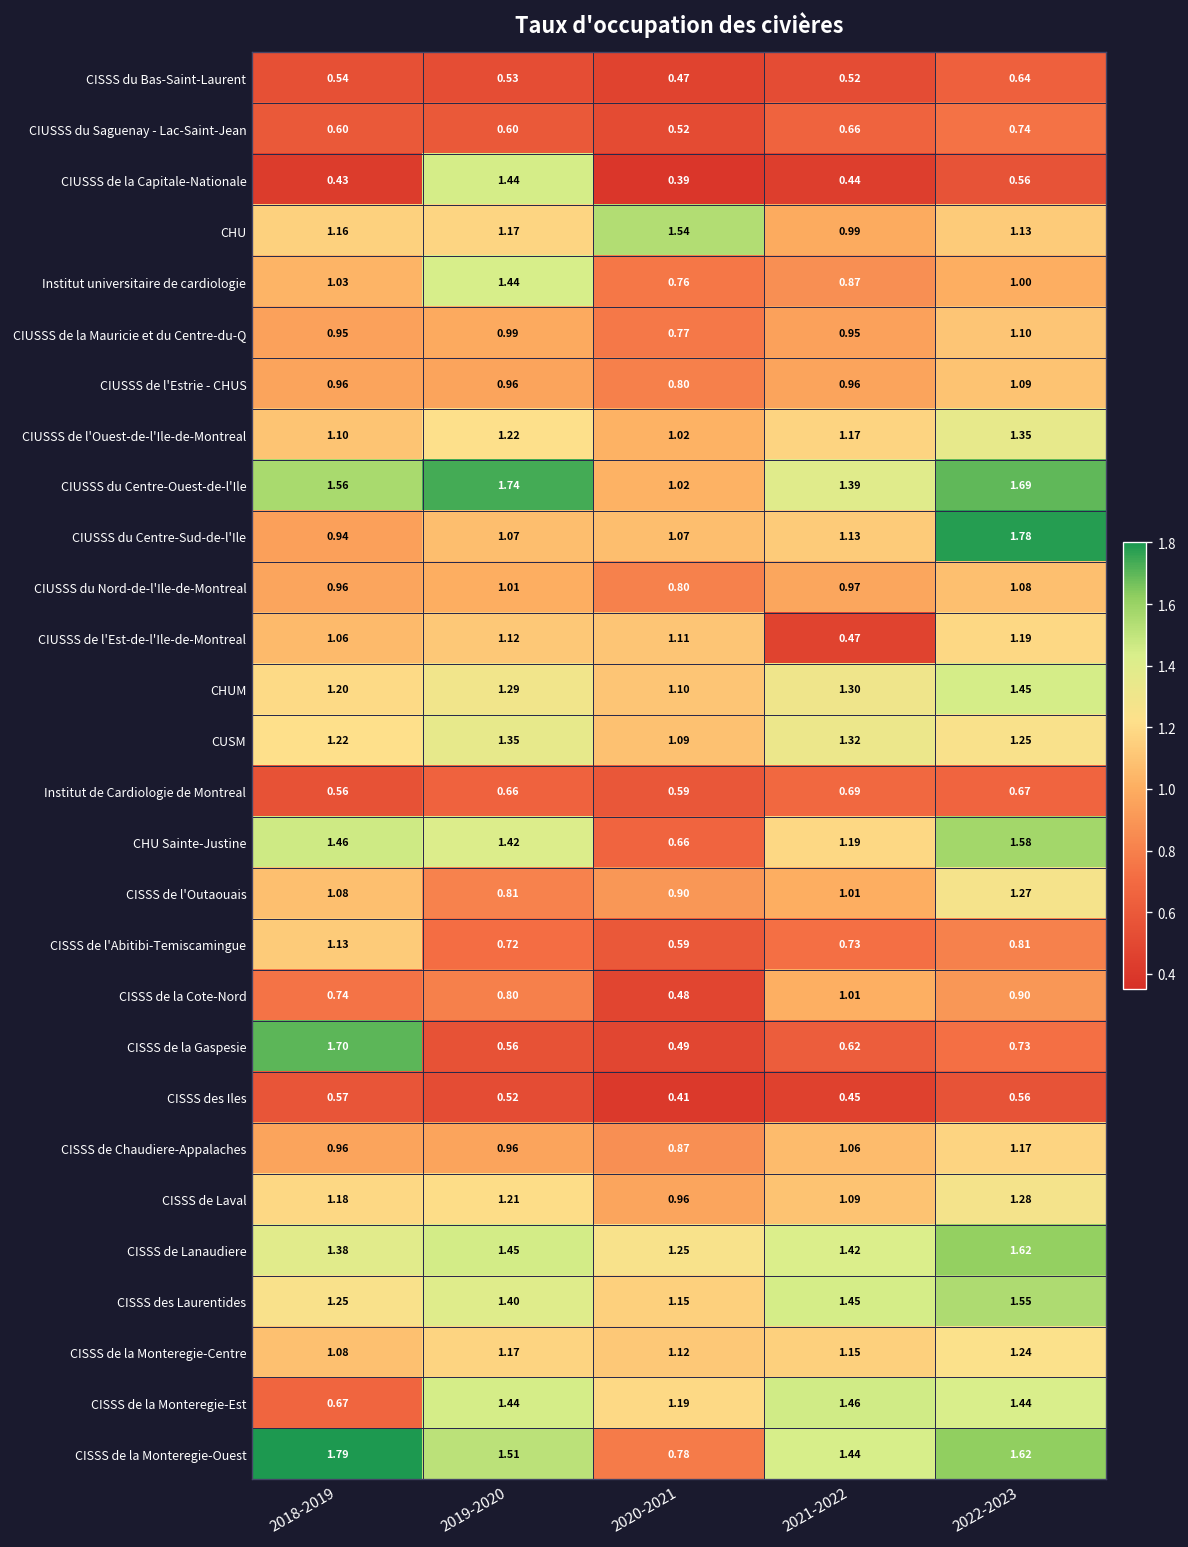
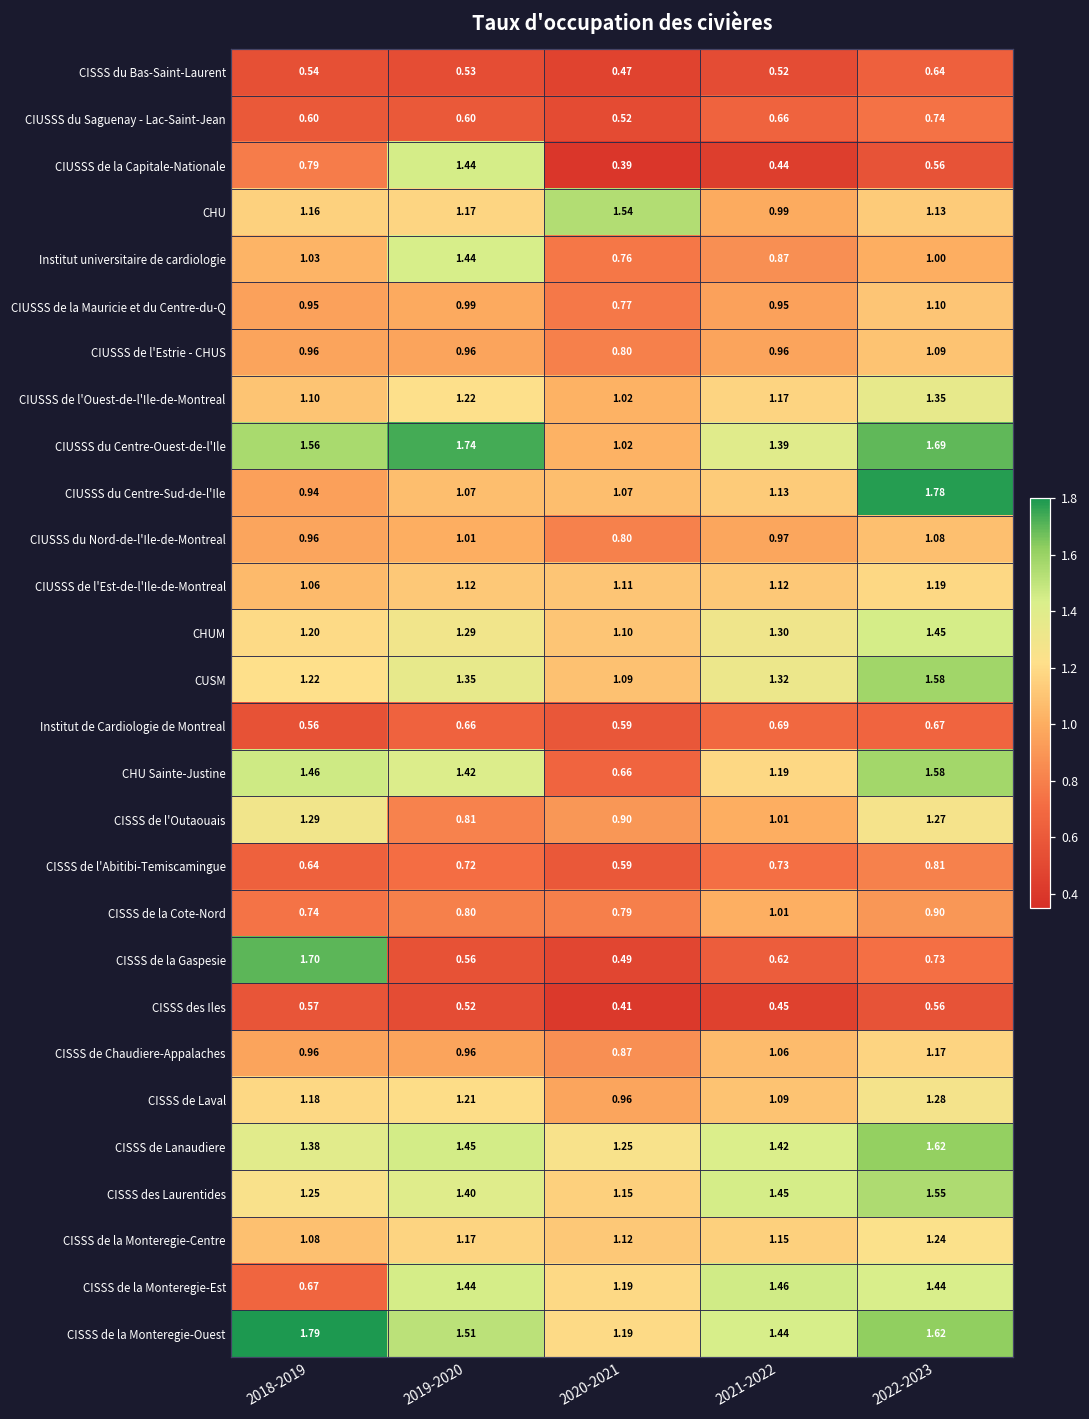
  {
    "CISSS du Bas-Saint-Laurent": {
      "2018-2019": 0.54,
      "2019-2020": 0.53,
      "2020-2021": 0.47,
      "2021-2022": 0.52,
      "2022-2023": 0.64
    },
    "CIUSSS du Saguenay - Lac-Saint-Jean": {
      "2018-2019": 0.60,
      "2019-2020": 0.60,
      "2020-2021": 0.52,
      "2021-2022": 0.66,
      "2022-2023": 0.74
    },
    "CIUSSS de la Capitale-Nationale": {
-     "2018-2019": 0.43,
+     "2018-2019": 0.79,
      "2019-2020": 1.44,
      "2020-2021": 0.39,
      "2021-2022": 0.44,
      "2022-2023": 0.56
    },
    "CHU": {
      "2018-2019": 1.16,
      "2019-2020": 1.17,
      "2020-2021": 1.54,
      "2021-2022": 0.99,
      "2022-2023": 1.13
    },
    "Institut universitaire de cardiologie": {
      "2018-2019": 1.03,
      "2019-2020": 1.44,
      "2020-2021": 0.76,
      "2021-2022": 0.87,
      "2022-2023": 1.00
    },
    "CIUSSS de la Mauricie et du Centre-du-Q": {
      "2018-2019": 0.95,
      "2019-2020": 0.99,
      "2020-2021": 0.77,
      "2021-2022": 0.95,
      "2022-2023": 1.10
    },
    "CIUSSS de l'Estrie - CHUS": {
      "2018-2019": 0.96,
      "2019-2020": 0.96,
      "2020-2021": 0.80,
      "2021-2022": 0.96,
      "2022-2023": 1.09
    },
    "CIUSSS de l'Ouest-de-l'Ile-de-Montreal": {
      "2018-2019": 1.10,
      "2019-2020": 1.22,
      "2020-2021": 1.02,
      "2021-2022": 1.17,
      "2022-2023": 1.35
    },
    "CIUSSS du Centre-Ouest-de-l'Ile": {
      "2018-2019": 1.56,
      "2019-2020": 1.74,
      "2020-2021": 1.02,
      "2021-2022": 1.39,
      "2022-2023": 1.69
    },
    "CIUSSS du Centre-Sud-de-l'Ile": {
      "2018-2019": 0.94,
      "2019-2020": 1.07,
      "2020-2021": 1.07,
      "2021-2022": 1.13,
      "2022-2023": 1.78
    },
    "CIUSSS du Nord-de-l'Ile-de-Montreal": {
      "2018-2019": 0.96,
      "2019-2020": 1.01,
      "2020-2021": 0.80,
      "2021-2022": 0.97,
      "2022-2023": 1.08
    },
    "CIUSSS de l'Est-de-l'Ile-de-Montreal": {
      "2018-2019": 1.06,
      "2019-2020": 1.12,
      "2020-2021": 1.11,
-     "2021-2022": 0.47,
+     "2021-2022": 1.12,
      "2022-2023": 1.19
    },
    "CHUM": {
      "2018-2019": 1.20,
      "2019-2020": 1.29,
      "2020-2021": 1.10,
      "2021-2022": 1.30,
      "2022-2023": 1.45
    },
    "CUSM": {
      "2018-2019": 1.22,
      "2019-2020": 1.35,
      "2020-2021": 1.09,
      "2021-2022": 1.32,
-     "2022-2023": 1.25
+     "2022-2023": 1.58
    },
    "Institut de Cardiologie de Montreal": {
      "2018-2019": 0.56,
      "2019-2020": 0.66,
      "2020-2021": 0.59,
      "2021-2022": 0.69,
      "2022-2023": 0.67
    },
    "CHU Sainte-Justine": {
      "2018-2019": 1.46,
      "2019-2020": 1.42,
      "2020-2021": 0.66,
      "2021-2022": 1.19,
      "2022-2023": 1.58
    },
    "CISSS de l'Outaouais": {
-     "2018-2019": 1.08,
+     "2018-2019": 1.29,
      "2019-2020": 0.81,
      "2020-2021": 0.90,
      "2021-2022": 1.01,
      "2022-2023": 1.27
    },
    "CISSS de l'Abitibi-Temiscamingue": {
-     "2018-2019": 1.13,
+     "2018-2019": 0.64,
      "2019-2020": 0.72,
      "2020-2021": 0.59,
      "2021-2022": 0.73,
      "2022-2023": 0.81
    },
    "CISSS de la Cote-Nord": {
      "2018-2019": 0.74,
      "2019-2020": 0.80,
-     "2020-2021": 0.48,
+     "2020-2021": 0.79,
      "2021-2022": 1.01,
      "2022-2023": 0.90
    },
    "CISSS de la Gaspesie": {
      "2018-2019": 1.70,
      "2019-2020": 0.56,
      "2020-2021": 0.49,
      "2021-2022": 0.62,
      "2022-2023": 0.73
    },
    "CISSS des Iles": {
      "2018-2019": 0.57,
      "2019-2020": 0.52,
      "2020-2021": 0.41,
      "2021-2022": 0.45,
      "2022-2023": 0.56
    },
    "CISSS de Chaudiere-Appalaches": {
      "2018-2019": 0.96,
      "2019-2020": 0.96,
      "2020-2021": 0.87,
      "2021-2022": 1.06,
      "2022-2023": 1.17
    },
    "CISSS de Laval": {
      "2018-2019": 1.18,
      "2019-2020": 1.21,
      "2020-2021": 0.96,
      "2021-2022": 1.09,
      "2022-2023": 1.28
    },
    "CISSS de Lanaudiere": {
      "2018-2019": 1.38,
      "2019-2020": 1.45,
      "2020-2021": 1.25,
      "2021-2022": 1.42,
      "2022-2023": 1.62
    },
    "CISSS des Laurentides": {
      "2018-2019": 1.25,
      "2019-2020": 1.40,
      "2020-2021": 1.15,
      "2021-2022": 1.45,
      "2022-2023": 1.55
    },
    "CISSS de la Monteregie-Centre": {
      "2018-2019": 1.08,
      "2019-2020": 1.17,
      "2020-2021": 1.12,
      "2021-2022": 1.15,
      "2022-2023": 1.24
    },
    "CISSS de la Monteregie-Est": {
      "2018-2019": 0.67,
      "2019-2020": 1.44,
      "2020-2021": 1.19,
      "2021-2022": 1.46,
      "2022-2023": 1.44
    },
    "CISSS de la Monteregie-Ouest": {
      "2018-2019": 1.79,
      "2019-2020": 1.51,
-     "2020-2021": 0.78,
+     "2020-2021": 1.19,
      "2021-2022": 1.44,
      "2022-2023": 1.62
    }
  }
